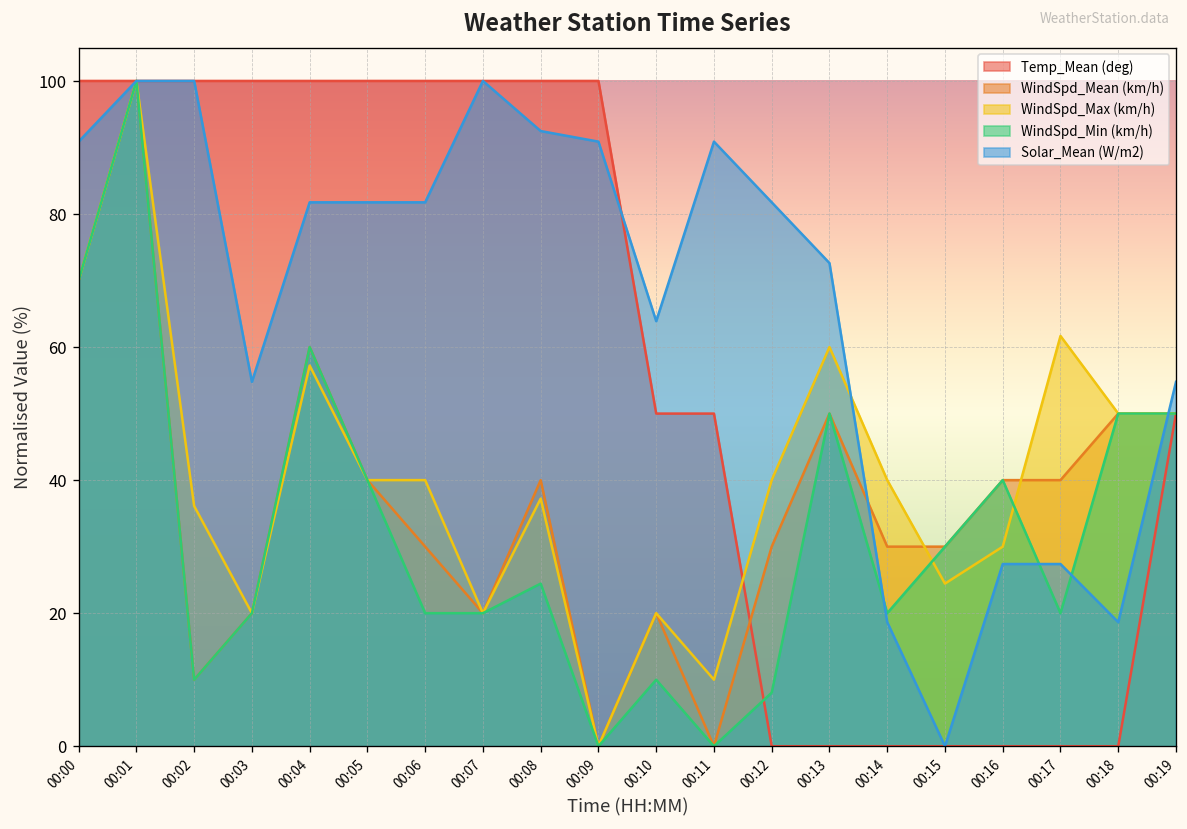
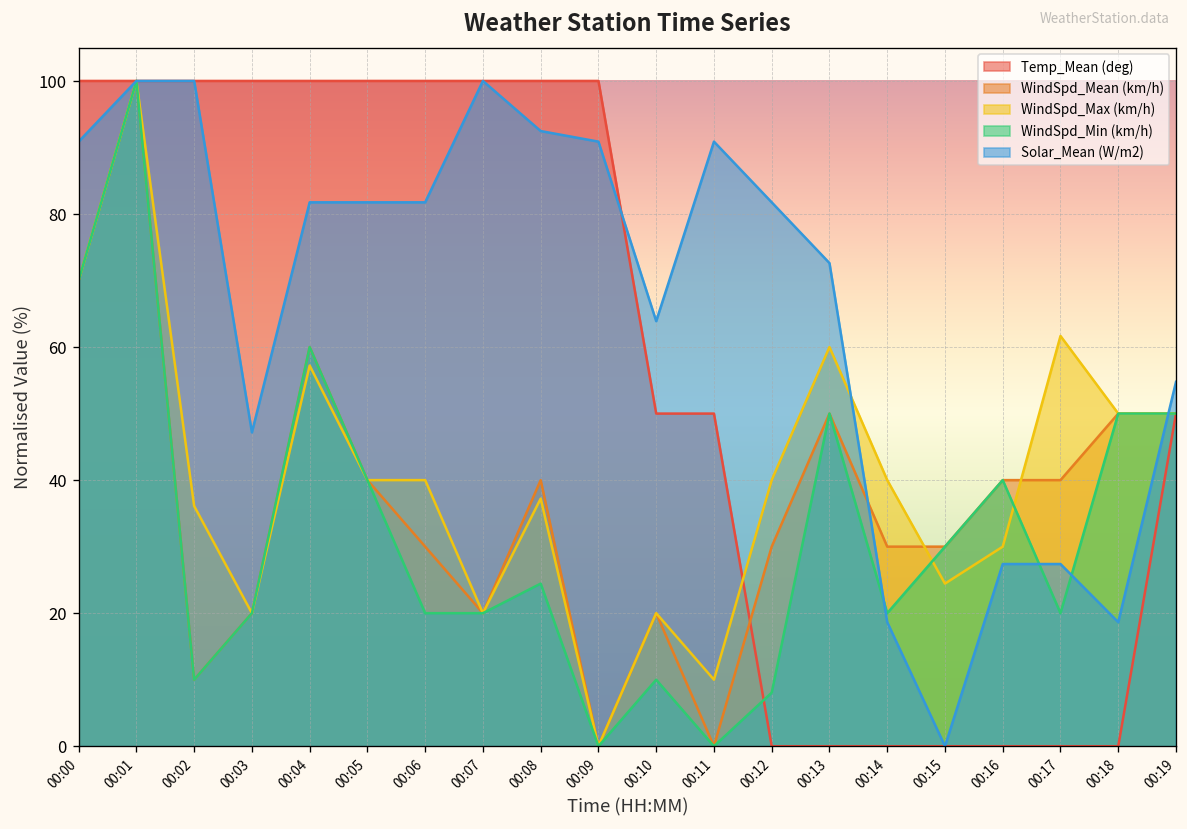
  {
    "WindSpd_Max (km/h)": {
      "00:02": 36,
      "00:04": 57,
      "00:06": 40,
      "00:08": 37,
      "00:11": 10,
      "00:12": 40,
      "00:13": 60,
      "00:14": 40,
      "00:15": 24,
      "00:16": 30,
      "00:17": 62
    },
    "WindSpd_Min (km/h)": {
      "00:06": 20,
      "00:08": 24,
      "00:10": 10,
      "00:12": 8,
      "00:14": 20,
      "00:17": 20
    },
    "Solar_Mean (W/m2)": {
      "00:00": 91,
-     "00:03": 55,
+     "00:03": 47,
      "00:04": 82,
      "00:05": 82,
      "00:06": 82,
      "00:08": 92,
      "00:09": 91,
      "00:10": 64,
      "00:11": 91,
      "00:12": 82,
      "00:13": 73,
      "00:14": 19,
      "00:16": 27,
      "00:17": 27,
      "00:18": 19,
      "00:19": 55
    }
  }
